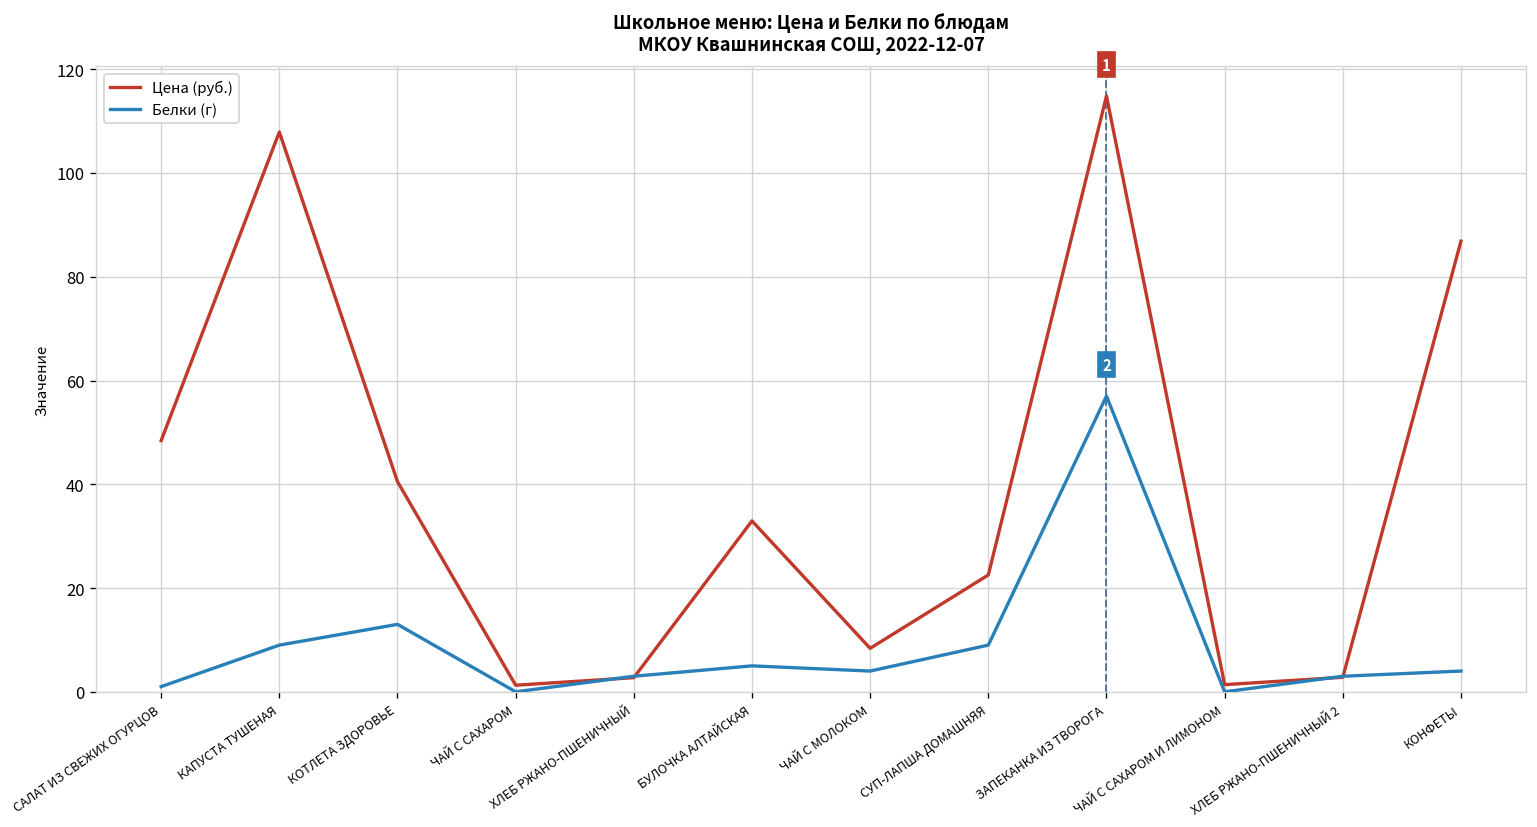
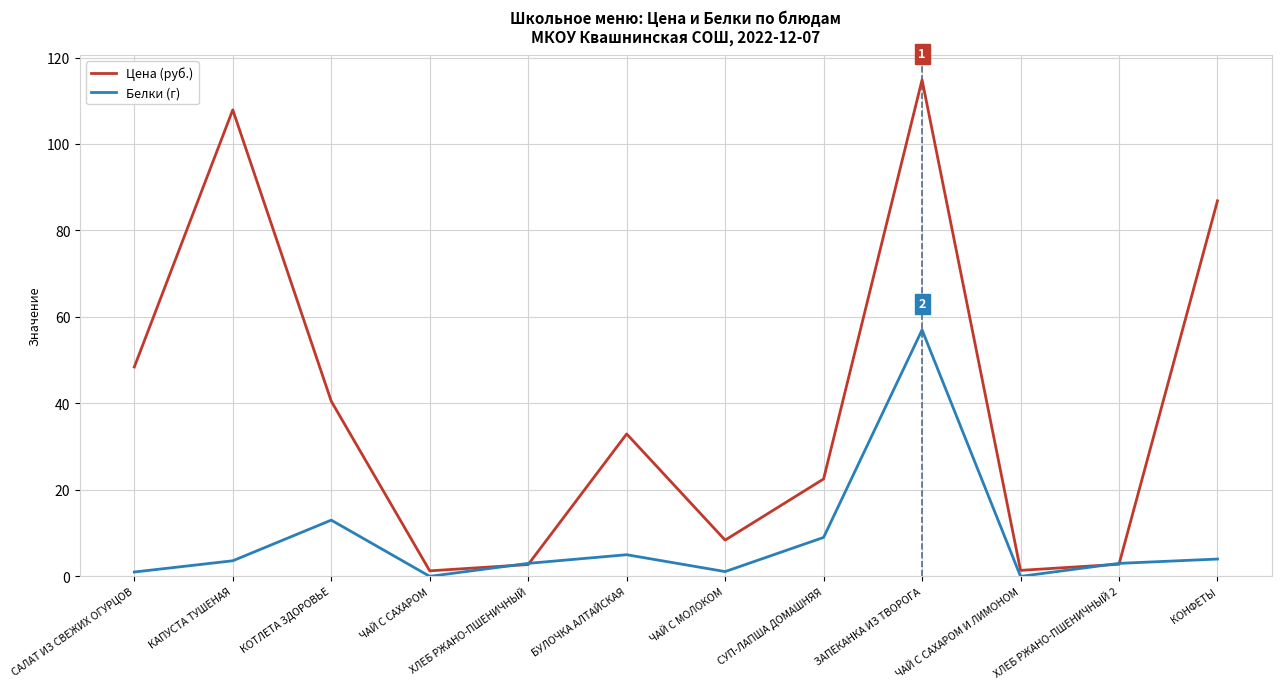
  {
    "Цена (руб.)": {
      "САЛАТ ИЗ СВЕЖИХ ОГУРЦОВ": 48,
      "КАПУСТА ТУШЕНАЯ": 108,
      "КОТЛЕТА ЗДОРОВЬЕ": 41,
      "ЧАЙ С САХАРОМ": 1,
      "БУЛОЧКА АЛТАЙСКАЯ": 33,
      "ЧАЙ С МОЛОКОМ": 8,
      "СУП-ЛАПША ДОМАШНЯЯ": 23,
      "ЧАЙ С САХАРОМ И ЛИМОНОМ": 1,
      "КОНФЕТЫ": 87
    },
    "Белки (г)": {
      "САЛАТ ИЗ СВЕЖИХ ОГУРЦОВ": 1,
-     "КАПУСТА ТУШЕНАЯ": 9,
+     "КАПУСТА ТУШЕНАЯ": 4,
      "КОТЛЕТА ЗДОРОВЬЕ": 13,
      "ЧАЙ С САХАРОМ": 0,
      "БУЛОЧКА АЛТАЙСКАЯ": 5,
-     "ЧАЙ С МОЛОКОМ": 4,
+     "ЧАЙ С МОЛОКОМ": 1,
      "СУП-ЛАПША ДОМАШНЯЯ": 9,
      "ЧАЙ С САХАРОМ И ЛИМОНОМ": 0,
      "КОНФЕТЫ": 4
    }
  }
